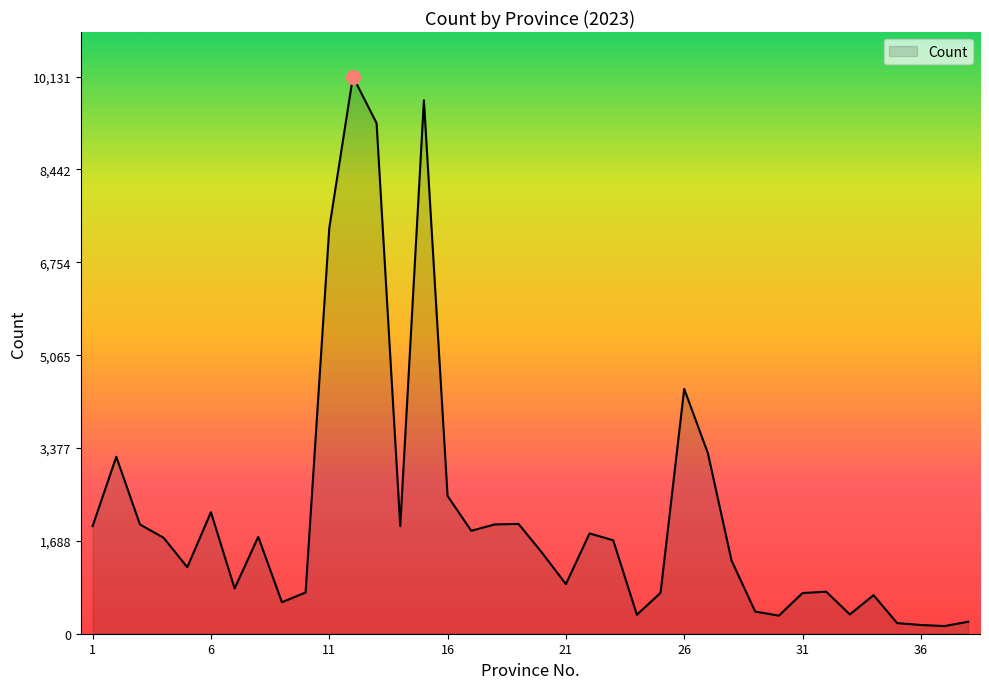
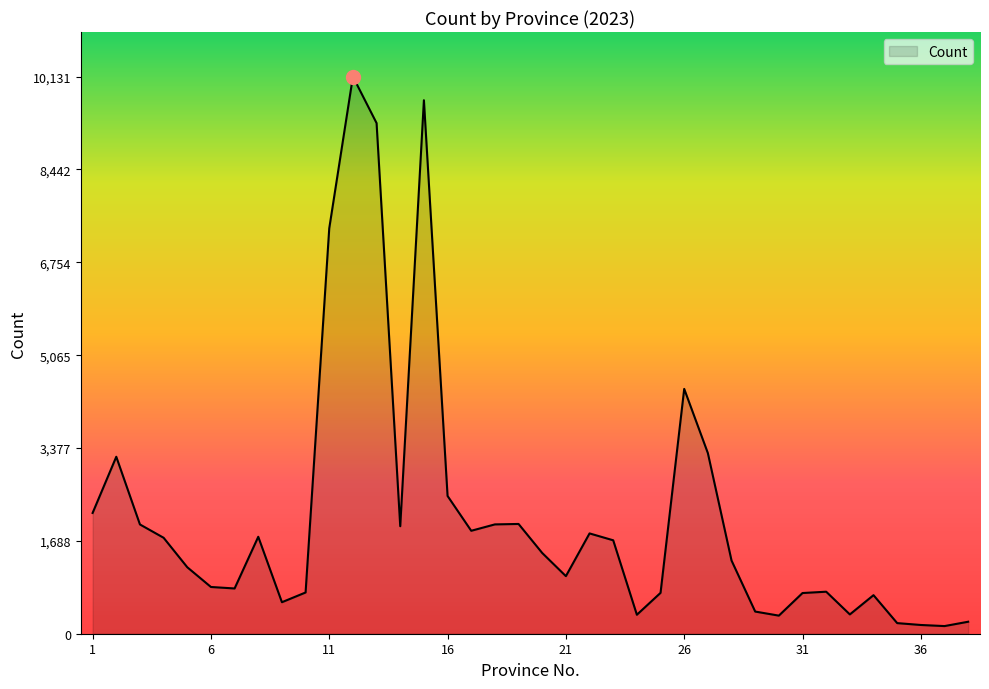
  {
    "Count": {
-     "1": "2,000",
-     "6": "2,200",
+     "1": "2,200",
+     "6": "900",
      "11": "7,400",
      "16": "2,500",
-     "21": "900",
+     "21": "1,000",
      "26": "4,500",
      "31": "700",
      "36": "200"
    }
  }
